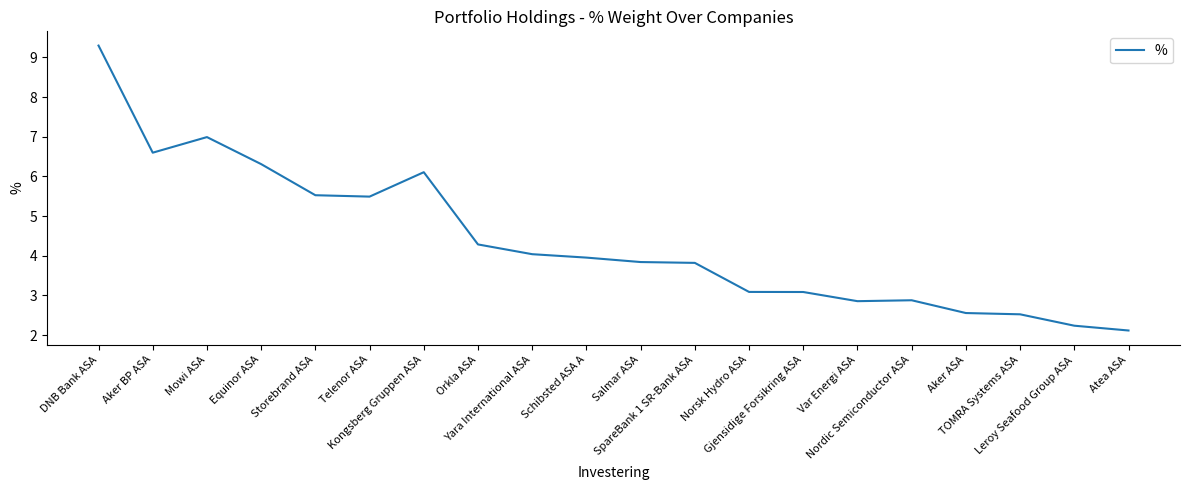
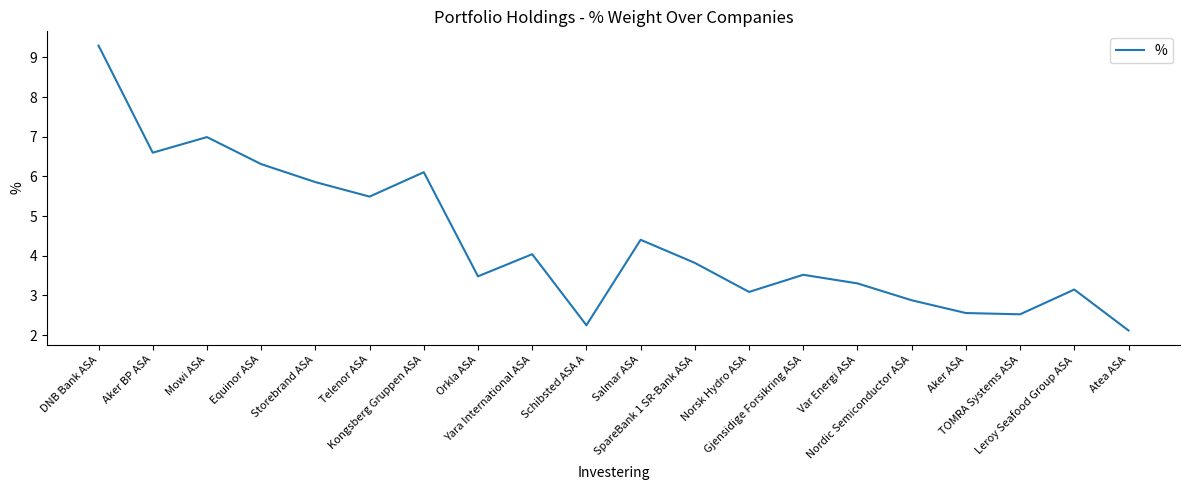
  {
    "DNB Bank ASA": 9.3,
    "Aker BP ASA": 6.6,
    "Mowi ASA": 7.0,
    "Equinor ASA": 6.3,
-   "Storebrand ASA": 5.5,
+   "Storebrand ASA": 5.9,
    "Telenor ASA": 5.5,
    "Kongsberg Gruppen ASA": 6.1,
-   "Orkla ASA": 4.3,
+   "Orkla ASA": 3.5,
    "Yara International ASA": 4.0,
-   "Schibsted ASA A": 4.0,
-   "Salmar ASA": 3.8,
+   "Schibsted ASA A": 2.2,
+   "Salmar ASA": 4.4,
    "SpareBank 1 SR-Bank ASA": 3.8,
    "Norsk Hydro ASA": 3.1,
-   "Gjensidige Forsikring ASA": 3.1,
-   "Var Energi ASA": 2.9,
+   "Gjensidige Forsikring ASA": 3.5,
+   "Var Energi ASA": 3.3,
    "Nordic Semiconductor ASA": 2.9,
    "Aker ASA": 2.6,
    "TOMRA Systems ASA": 2.5,
-   "Leroy Seafood Group ASA": 2.2,
+   "Leroy Seafood Group ASA": 3.1,
    "Atea ASA": 2.1
  }
